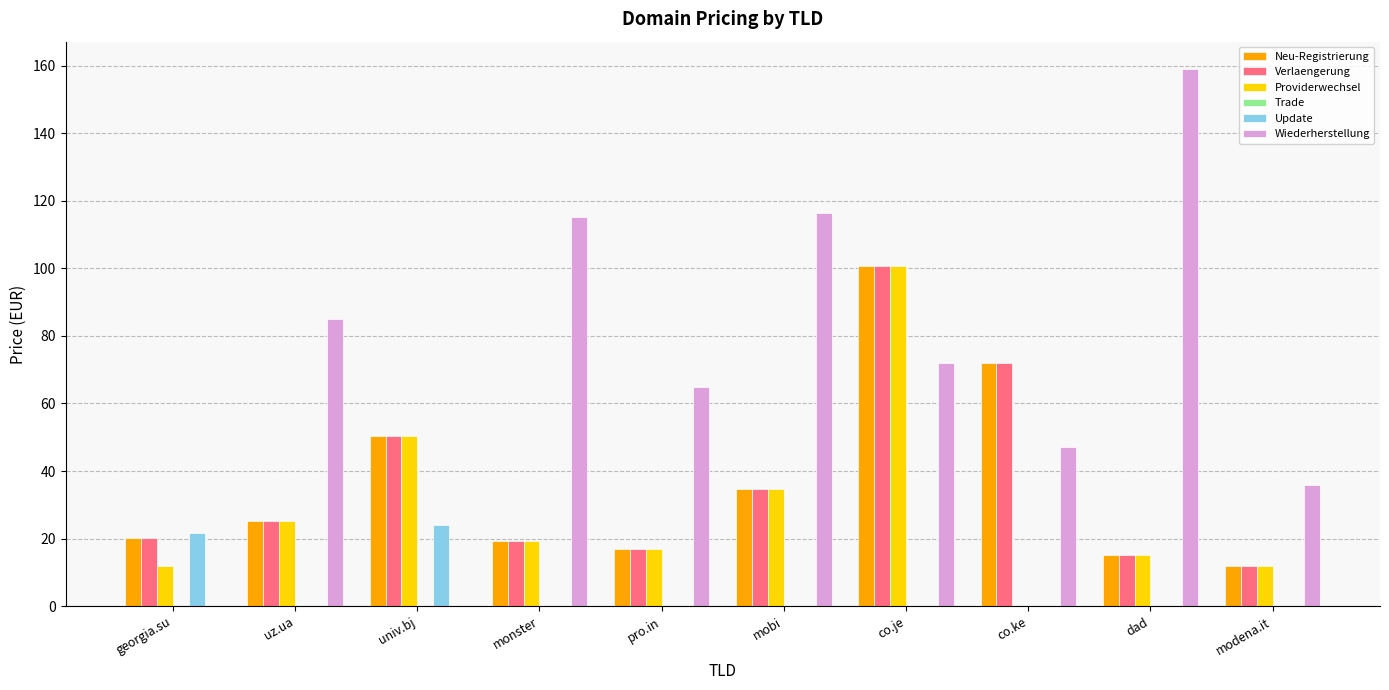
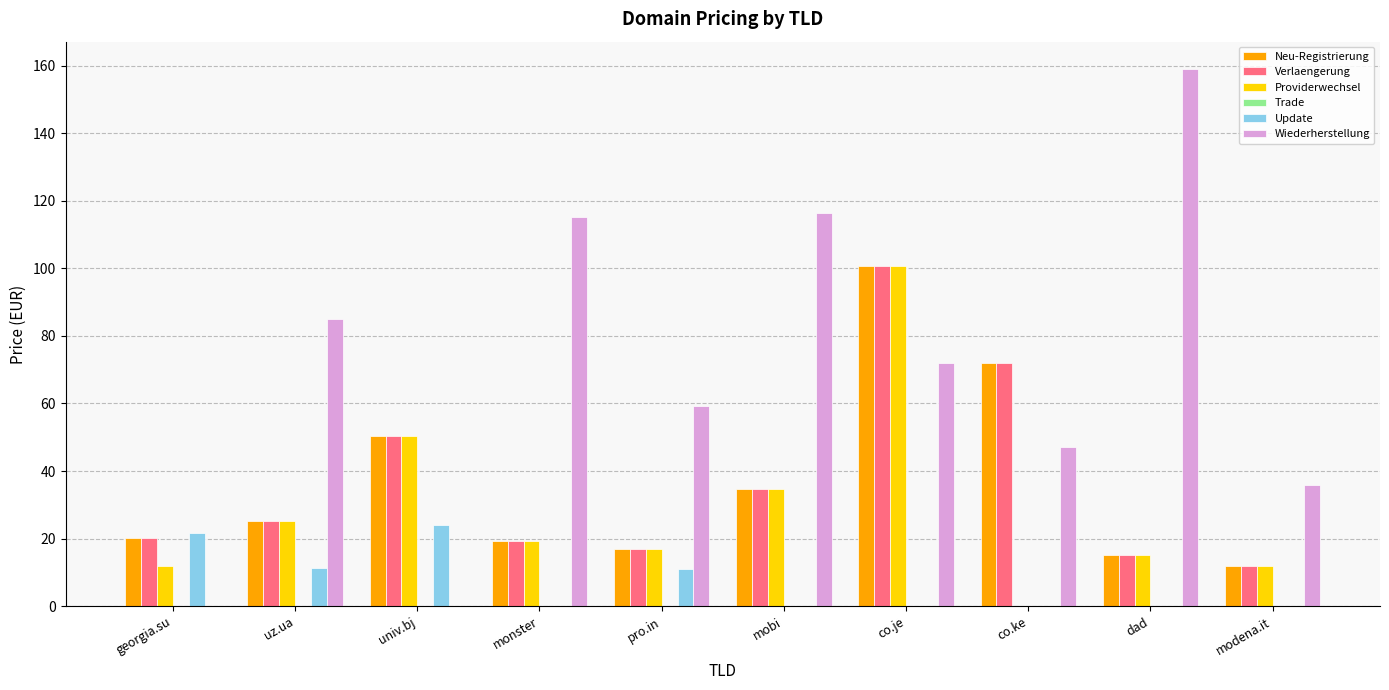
  {
    "Verlaengerung": {
      "georgia.su": 20,
      "uz.ua": 25,
      "univ.bj": 50,
      "monster": 19,
      "pro.in": 17,
      "mobi": 35,
      "co.je": 101,
      "co.ke": 72,
      "dad": 15,
      "modena.it": 12
    },
    "Trade": {
      "georgia.su": 0,
      "uz.ua": 0,
      "univ.bj": 0,
      "monster": 0,
      "pro.in": 0,
      "mobi": 0,
      "co.je": 0,
      "co.ke": 0,
      "dad": 0,
      "modena.it": 0
    },
    "Update": {
      "georgia.su": 22,
-     "uz.ua": 0,
+     "uz.ua": 11,
      "univ.bj": 24,
      "monster": 0,
-     "pro.in": 0,
+     "pro.in": 11,
      "mobi": 0,
      "co.je": 0,
      "co.ke": 0,
      "dad": 0,
      "modena.it": 0
    },
    "Wiederherstellung": {
      "georgia.su": 0,
      "uz.ua": 85,
      "univ.bj": 0,
      "monster": 115,
-     "pro.in": 65,
+     "pro.in": 59,
      "mobi": 117,
      "co.je": 72,
      "co.ke": 47,
      "dad": 159,
      "modena.it": 36
    }
  }
